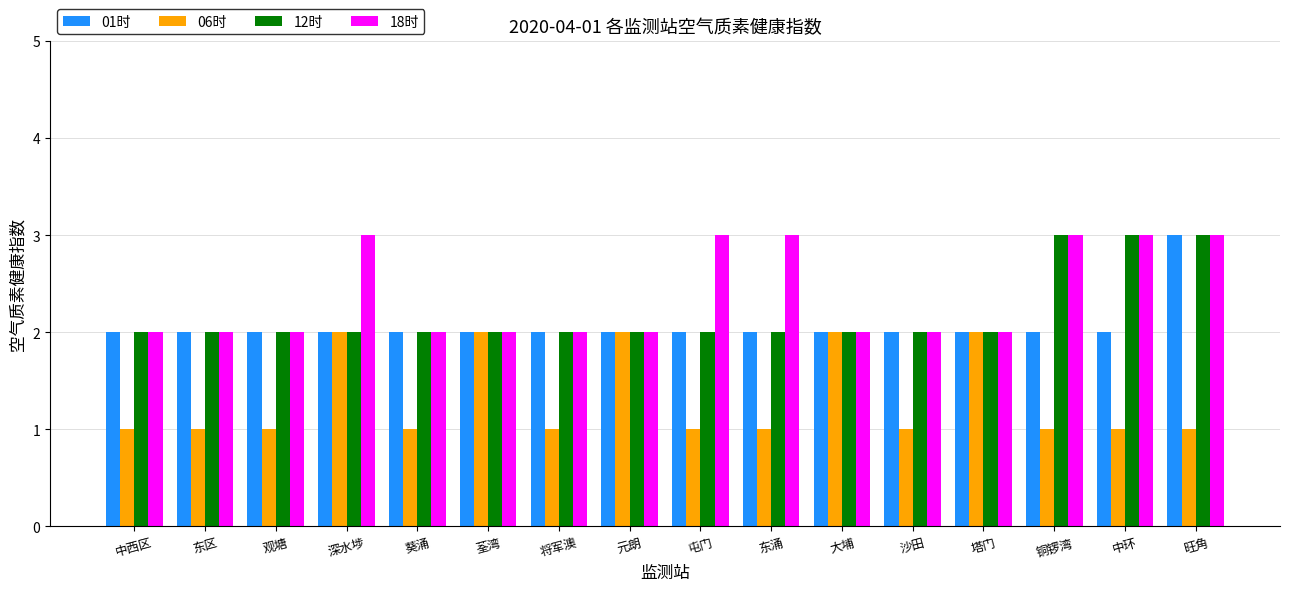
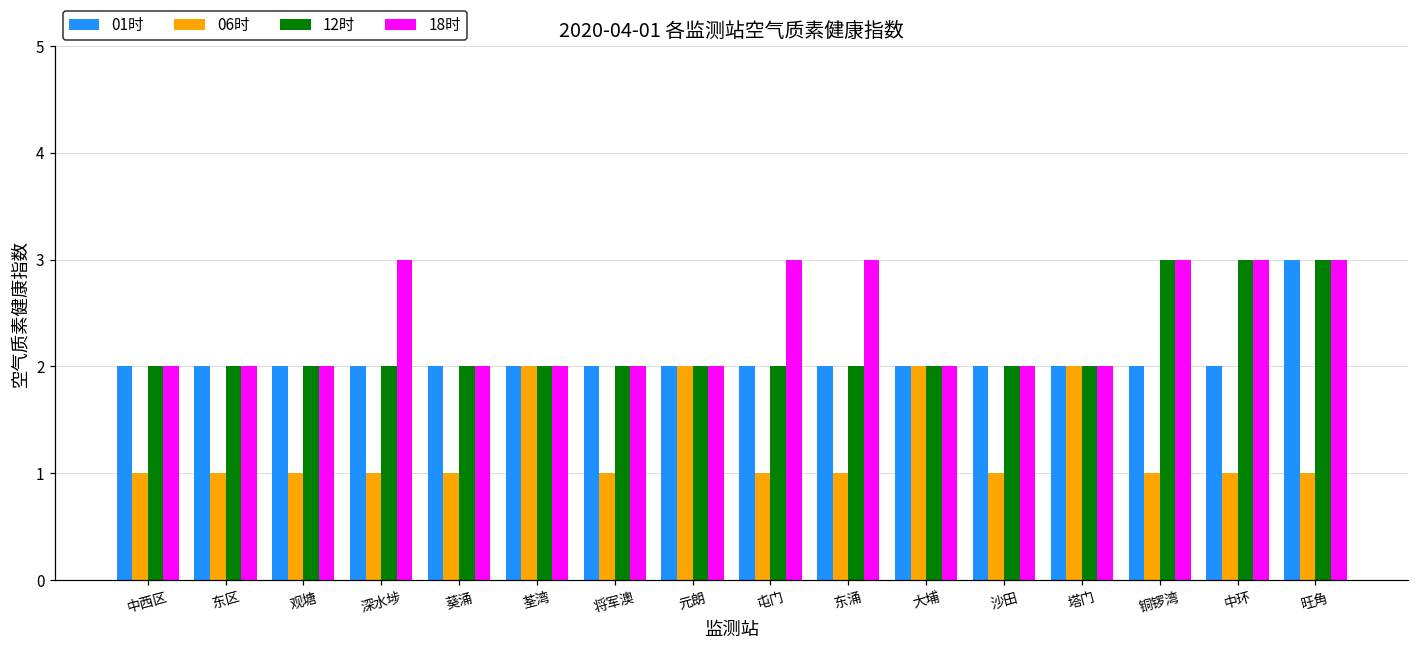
  {
    "01时": {
      "中西区": 2,
      "东区": 2,
      "观塘": 2,
      "深水埗": 2,
      "葵涌": 2,
      "荃湾": 2,
      "将军澳": 2,
      "元朗": 2,
      "屯门": 2,
      "东涌": 2,
      "大埔": 2,
      "沙田": 2,
      "塔门": 2,
      "铜锣湾": 2,
      "中环": 2,
      "旺角": 3
    },
    "06时": {
      "中西区": 1,
      "东区": 1,
      "观塘": 1,
-     "深水埗": 2,
+     "深水埗": 1,
      "葵涌": 1,
      "荃湾": 2,
      "将军澳": 1,
      "元朗": 2,
      "屯门": 1,
      "东涌": 1,
      "大埔": 2,
      "沙田": 1,
      "塔门": 2,
      "铜锣湾": 1,
      "中环": 1,
      "旺角": 1
    },
    "12时": {
      "中西区": 2,
      "东区": 2,
      "观塘": 2,
      "深水埗": 2,
      "葵涌": 2,
      "荃湾": 2,
      "将军澳": 2,
      "元朗": 2,
      "屯门": 2,
      "东涌": 2,
      "大埔": 2,
      "沙田": 2,
      "塔门": 2,
      "铜锣湾": 3,
      "中环": 3,
      "旺角": 3
    },
    "18时": {
      "中西区": 2,
      "东区": 2,
      "观塘": 2,
      "深水埗": 3,
      "葵涌": 2,
      "荃湾": 2,
      "将军澳": 2,
      "元朗": 2,
      "屯门": 3,
      "东涌": 3,
      "大埔": 2,
      "沙田": 2,
      "塔门": 2,
      "铜锣湾": 3,
      "中环": 3,
      "旺角": 3
    }
  }
